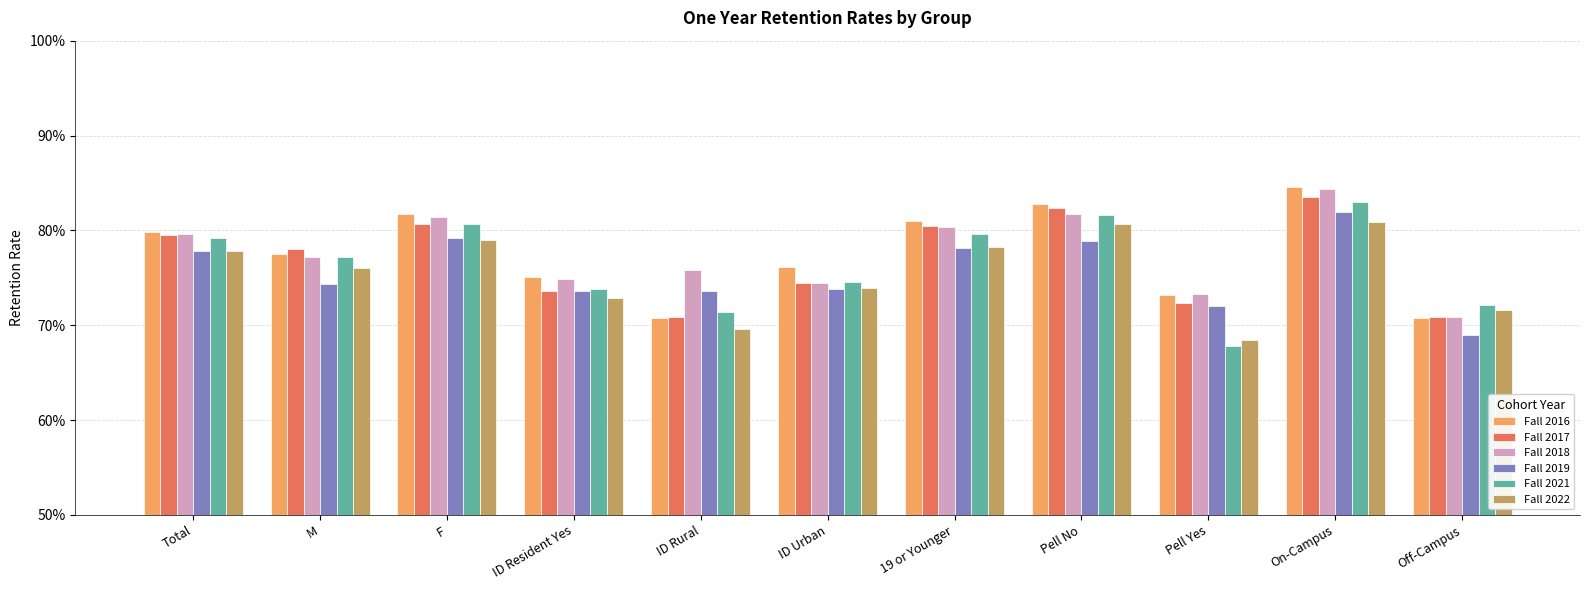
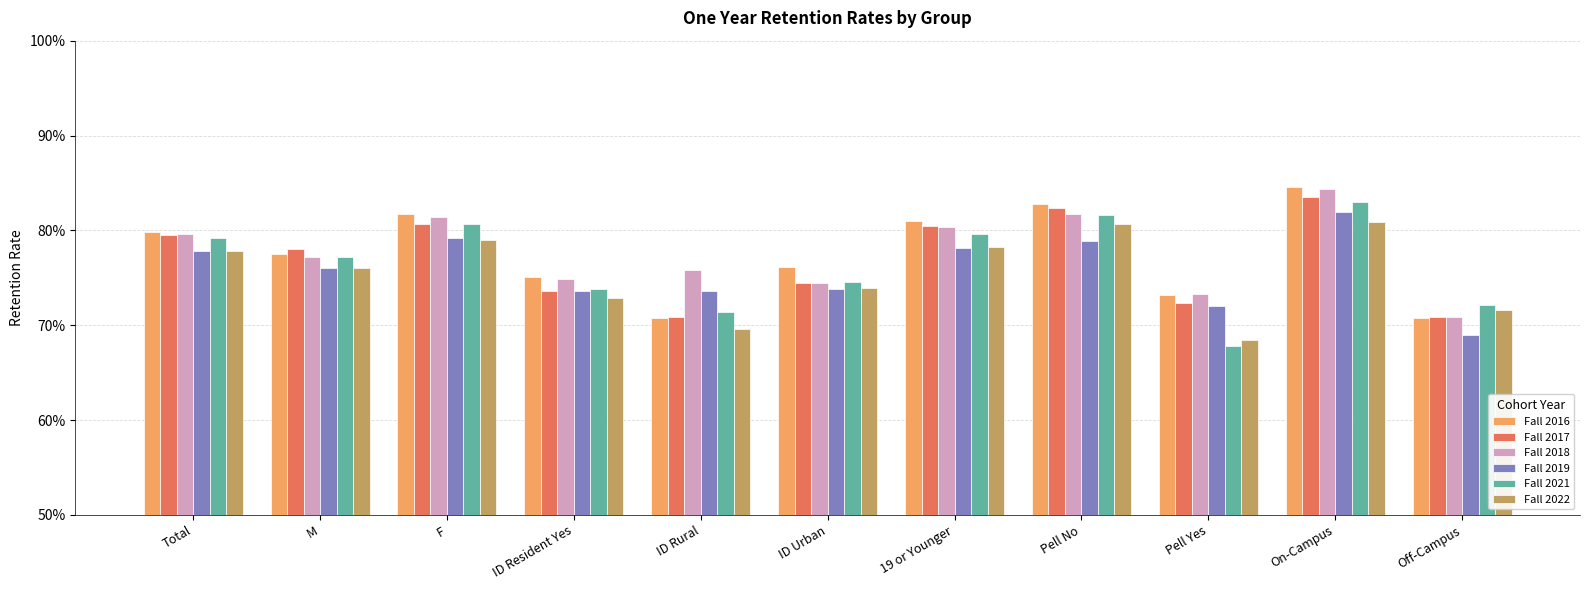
  {
    "Fall 2018": {
      "Total": "80%",
      "M": "77%",
      "F": "81%",
      "ID Resident Yes": "75%",
      "ID Rural": "76%",
      "ID Urban": "74%",
      "19 or Younger": "80%",
      "Pell No": "82%",
      "Pell Yes": "73%",
      "On-Campus": "84%",
      "Off-Campus": "71%"
    },
    "Fall 2019": {
      "Total": "78%",
-     "M": "74%",
+     "M": "76%",
      "F": "79%",
      "ID Resident Yes": "74%",
      "ID Rural": "74%",
      "ID Urban": "74%",
      "19 or Younger": "78%",
      "Pell No": "79%",
      "Pell Yes": "72%",
      "On-Campus": "82%",
      "Off-Campus": "69%"
    },
    "Fall 2021": {
      "Total": "79%",
      "M": "77%",
      "F": "81%",
      "ID Resident Yes": "74%",
      "ID Rural": "71%",
      "ID Urban": "75%",
      "19 or Younger": "80%",
      "Pell No": "82%",
      "Pell Yes": "68%",
      "On-Campus": "83%",
      "Off-Campus": "72%"
    }
  }
